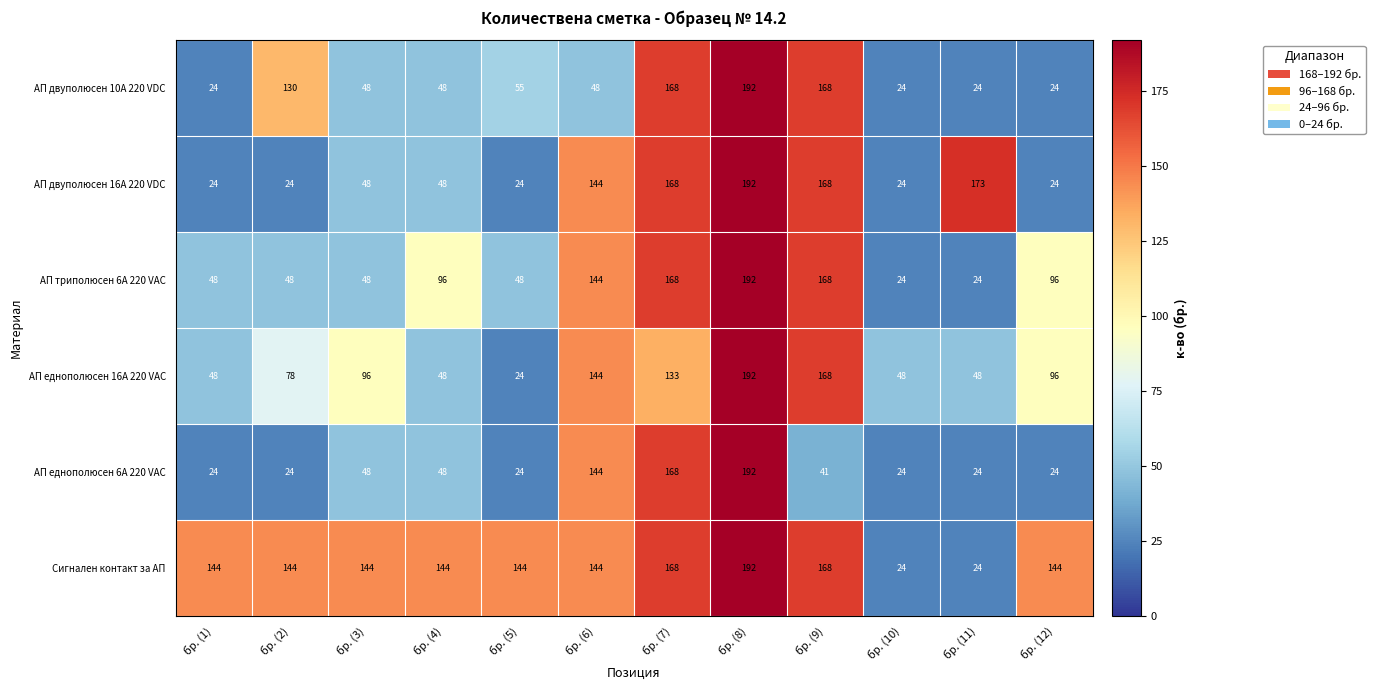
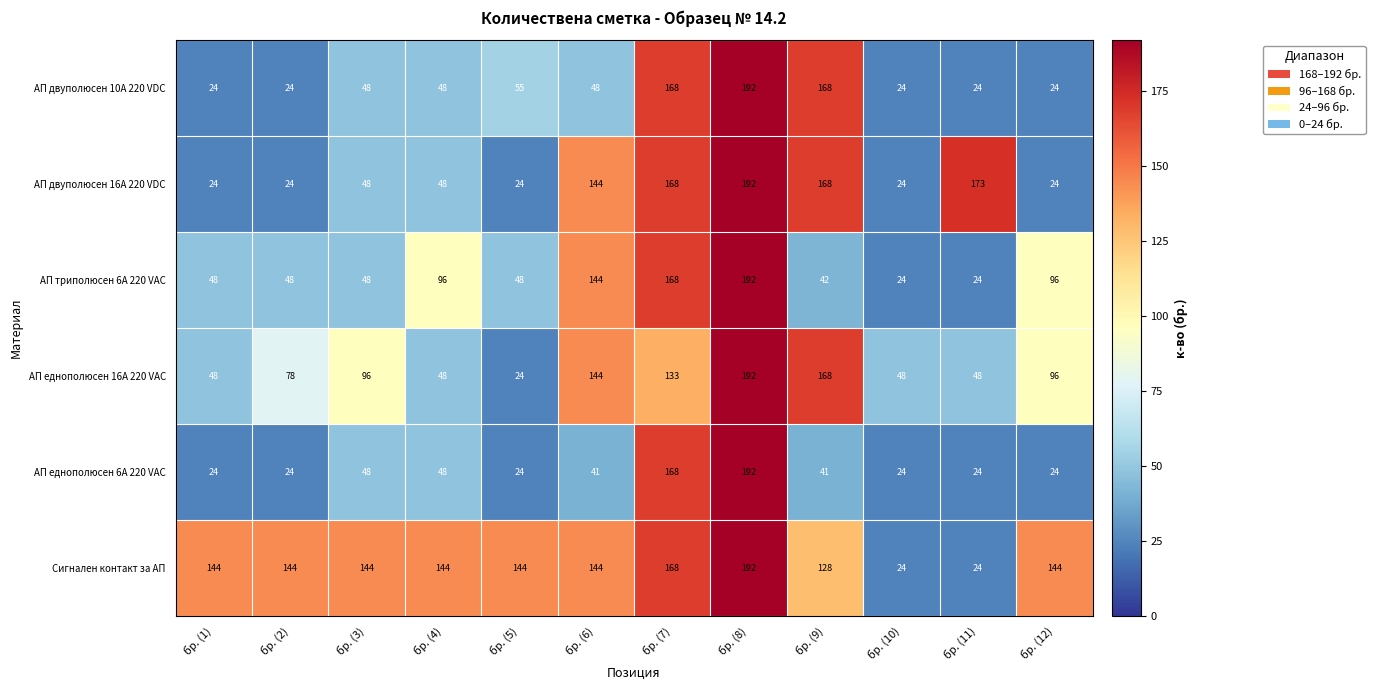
  {
    "АП двуполюсен 10А 220 VDC": {
      "бр. (1)": 24,
-     "бр. (2)": 130,
+     "бр. (2)": 24,
      "бр. (3)": 48,
      "бр. (4)": 48,
      "бр. (5)": 55,
      "бр. (6)": 48,
      "бр. (7)": 168,
      "бр. (8)": 192,
      "бр. (9)": 168,
      "бр. (10)": 24,
      "бр. (11)": 24,
      "бр. (12)": 24
    },
    "АП двуполюсен 16А 220 VDC": {
      "бр. (1)": 24,
      "бр. (2)": 24,
      "бр. (3)": 48,
      "бр. (4)": 48,
      "бр. (5)": 24,
      "бр. (6)": 144,
      "бр. (7)": 168,
      "бр. (8)": 192,
      "бр. (9)": 168,
      "бр. (10)": 24,
      "бр. (11)": 173,
      "бр. (12)": 24
    },
    "АП триполюсен 6А 220 VАC": {
      "бр. (1)": 48,
      "бр. (2)": 48,
      "бр. (3)": 48,
      "бр. (4)": 96,
      "бр. (5)": 48,
      "бр. (6)": 144,
      "бр. (7)": 168,
      "бр. (8)": 192,
-     "бр. (9)": 168,
+     "бр. (9)": 42,
      "бр. (10)": 24,
      "бр. (11)": 24,
      "бр. (12)": 96
    },
    "АП еднополюсен 16А 220 VAC": {
      "бр. (1)": 48,
      "бр. (2)": 78,
      "бр. (3)": 96,
      "бр. (4)": 48,
      "бр. (5)": 24,
      "бр. (6)": 144,
      "бр. (7)": 133,
      "бр. (8)": 192,
      "бр. (9)": 168,
      "бр. (10)": 48,
      "бр. (11)": 48,
      "бр. (12)": 96
    },
    "АП еднополюсен 6А 220 VAC": {
      "бр. (1)": 24,
      "бр. (2)": 24,
      "бр. (3)": 48,
      "бр. (4)": 48,
      "бр. (5)": 24,
-     "бр. (6)": 144,
+     "бр. (6)": 41,
      "бр. (7)": 168,
      "бр. (8)": 192,
      "бр. (9)": 41,
      "бр. (10)": 24,
      "бр. (11)": 24,
      "бр. (12)": 24
    },
    "Сигнален контакт за АП": {
      "бр. (1)": 144,
      "бр. (2)": 144,
      "бр. (3)": 144,
      "бр. (4)": 144,
      "бр. (5)": 144,
      "бр. (6)": 144,
      "бр. (7)": 168,
      "бр. (8)": 192,
-     "бр. (9)": 168,
+     "бр. (9)": 128,
      "бр. (10)": 24,
      "бр. (11)": 24,
      "бр. (12)": 144
    }
  }
